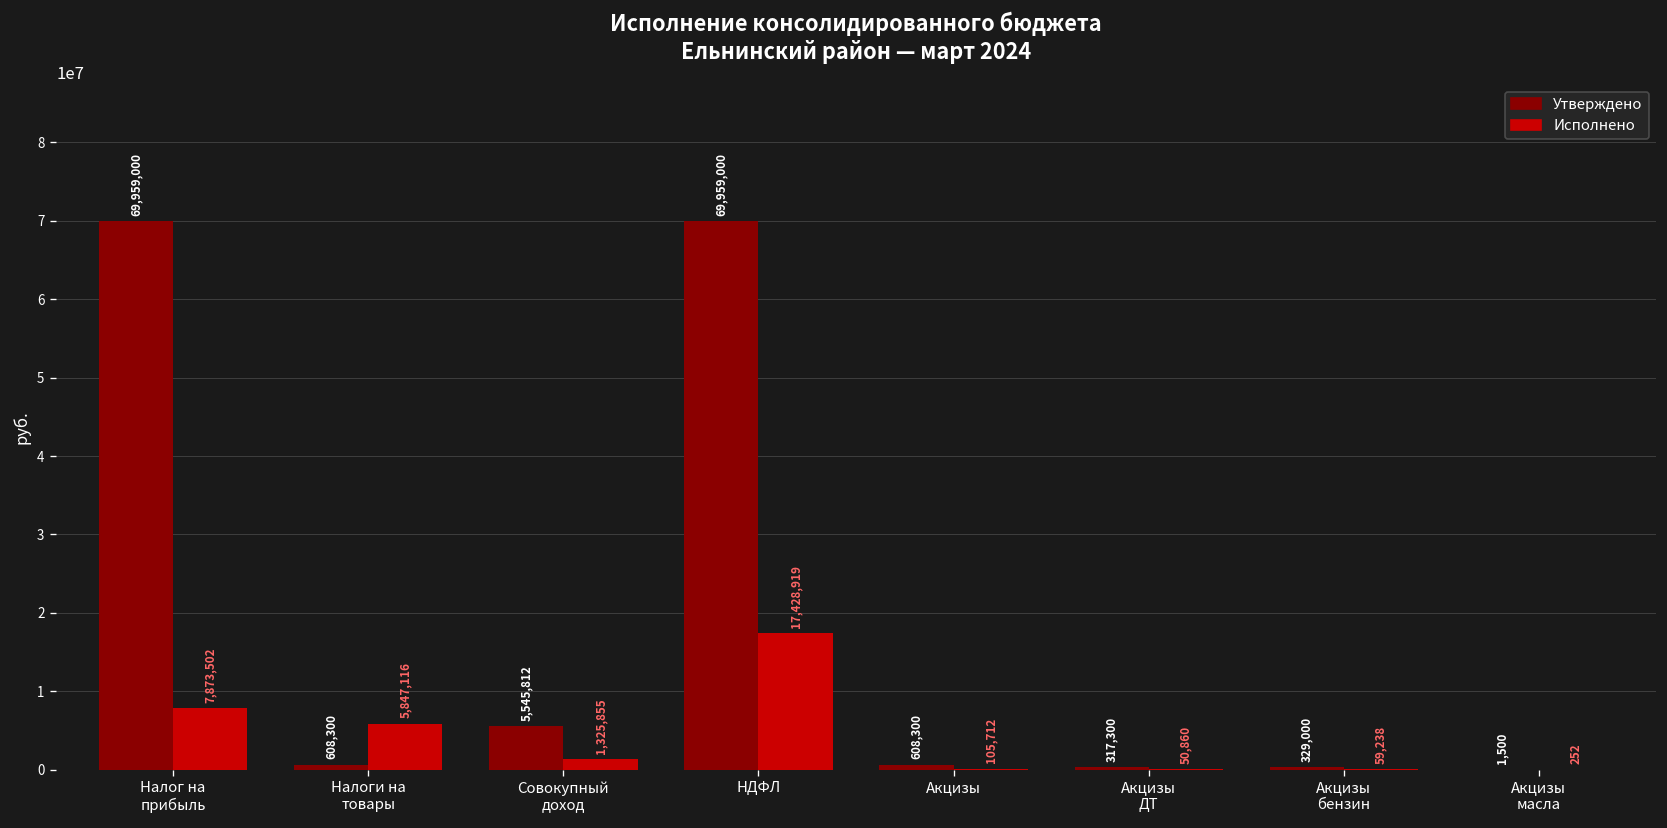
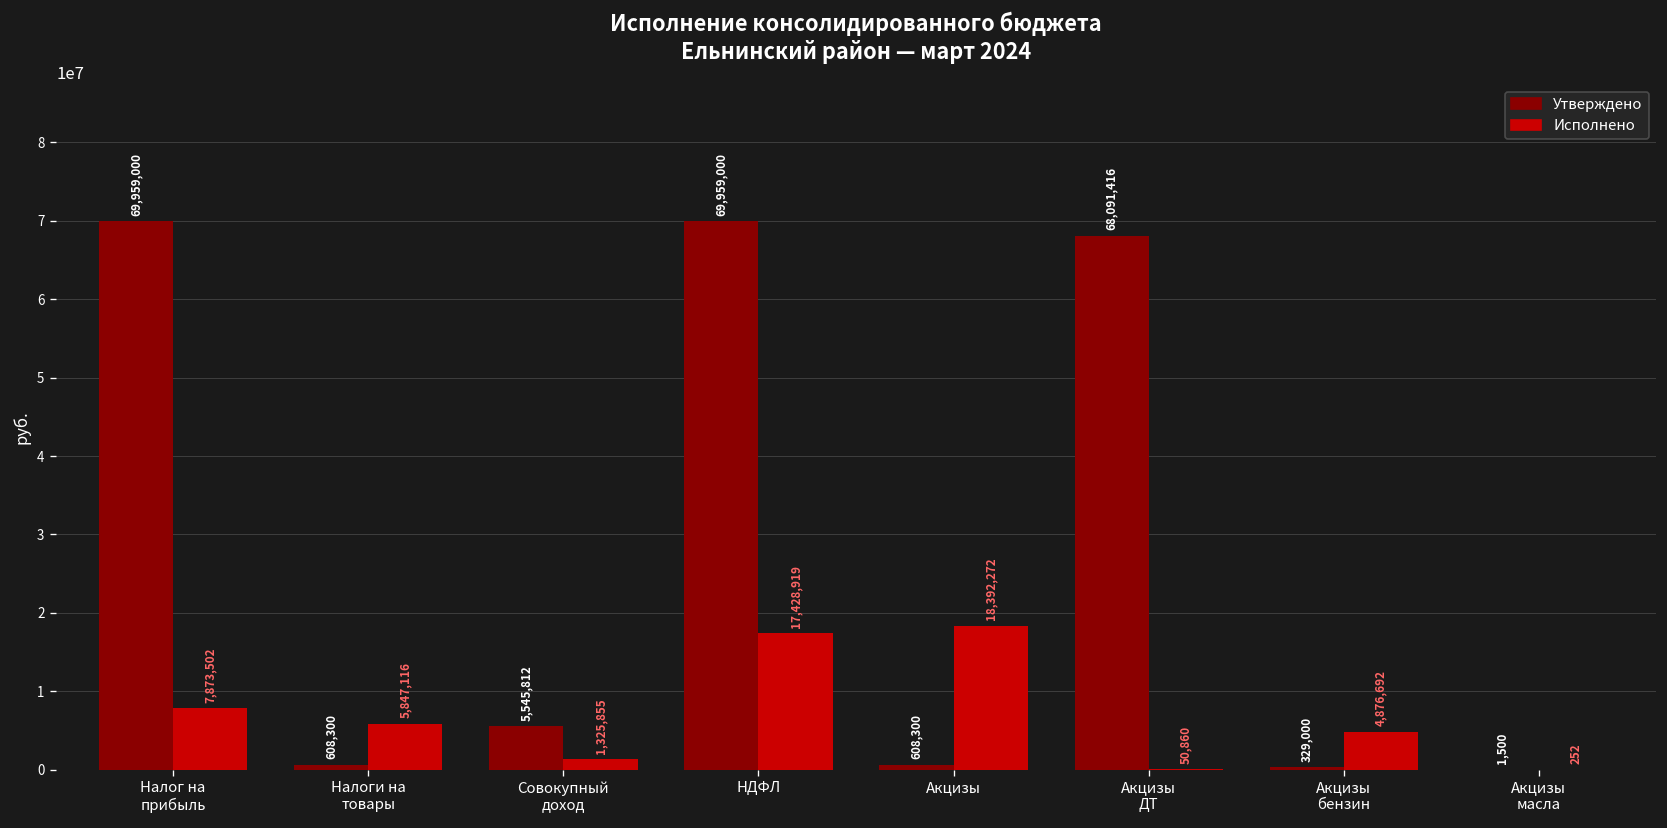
  {
    "Утверждено": {
      "Налог на прибыль": "69,959,000",
      "Налоги на товары": "608,300",
      "Совокупный доход": "5,545,812",
      "НДФЛ": "69,959,000",
      "Акцизы": "608,300",
-     "Акцизы ДТ": "317,300",
+     "Акцизы ДТ": "68,091,416",
      "Акцизы бензин": "329,000",
      "Акцизы масла": "1,500"
    },
    "Исполнено": {
      "Налог на прибыль": "7,873,502",
      "Налоги на товары": "5,847,116",
      "Совокупный доход": "1,325,855",
      "НДФЛ": "17,428,919",
-     "Акцизы": "105,712",
+     "Акцизы": "18,392,272",
      "Акцизы ДТ": "50,860",
-     "Акцизы бензин": "59,238",
+     "Акцизы бензин": "4,876,692",
      "Акцизы масла": "252"
    }
  }
